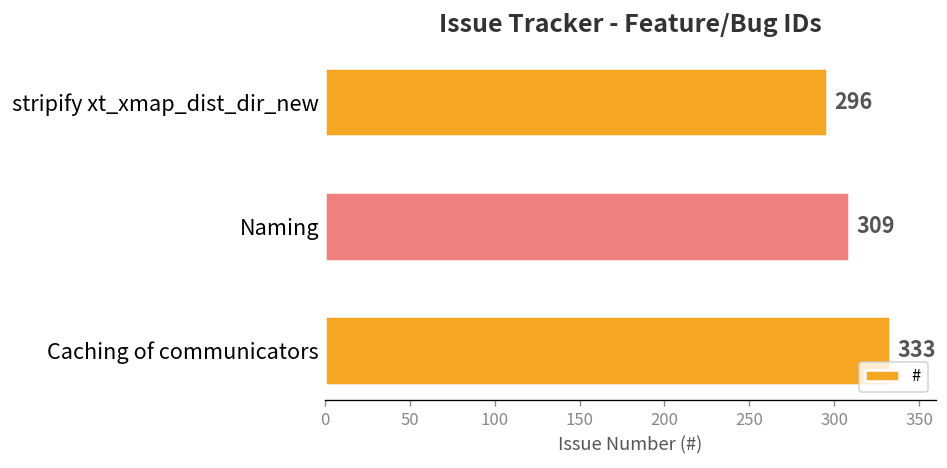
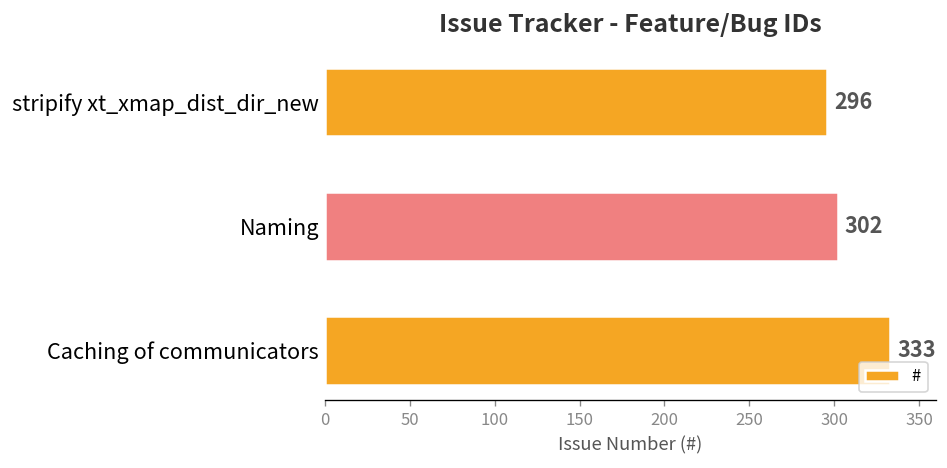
  {
    "stripify xt_xmap_dist_dir_new": 296,
-   "Naming": 309,
+   "Naming": 302,
    "Caching of communicators": 333
  }
